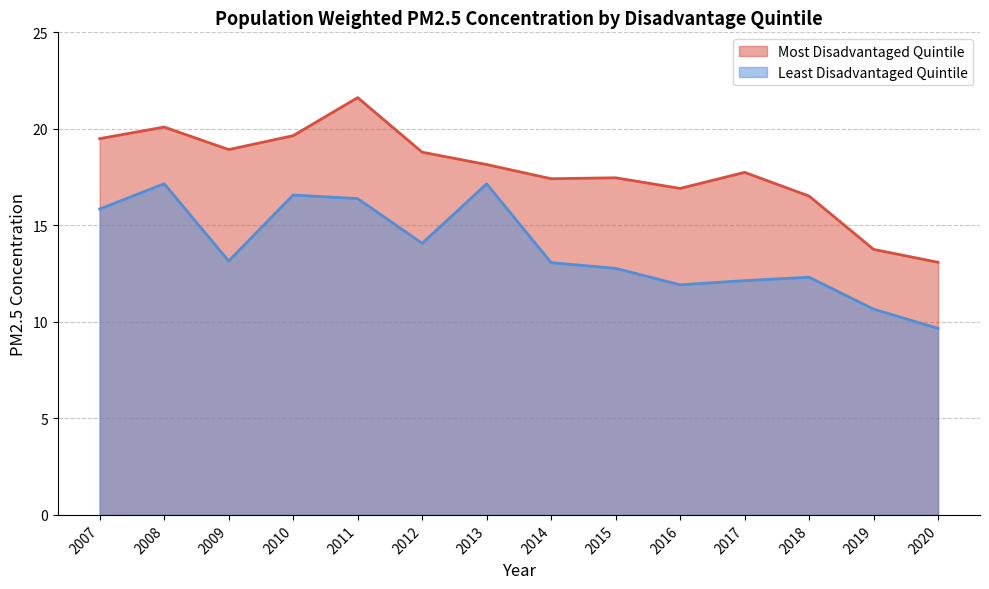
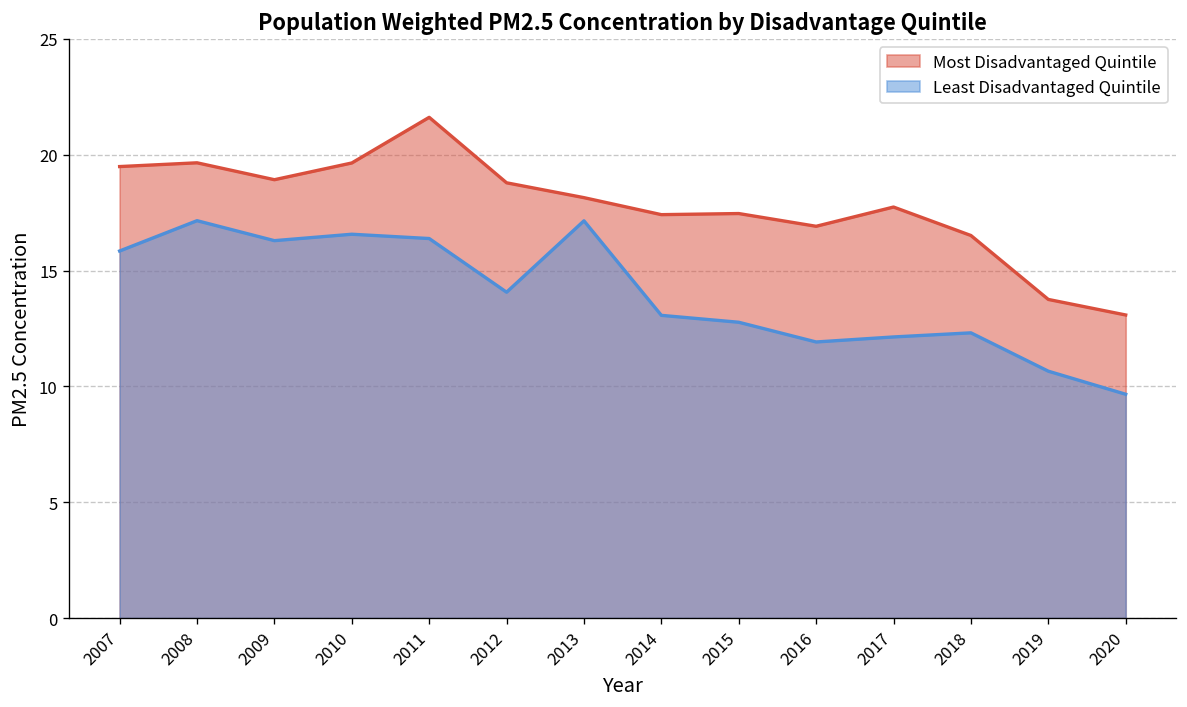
  {
    "Most Disadvantaged Quintile": {
      "2007": 19.5,
-     "2008": 20.1,
+     "2008": 19.7,
      "2009": 18.9,
      "2010": 19.6,
      "2011": 21.6,
      "2012": 18.8,
      "2013": 18.2,
      "2014": 17.4,
      "2015": 17.5,
      "2016": 16.9,
      "2017": 17.7,
      "2018": 16.5,
      "2019": 13.8,
      "2020": 13.1
    },
    "Least Disadvantaged Quintile": {
      "2007": 15.8,
      "2008": 17.2,
-     "2009": 13.2,
+     "2009": 16.3,
      "2010": 16.6,
      "2011": 16.4,
      "2012": 14.1,
      "2013": 17.2,
      "2014": 13.1,
      "2015": 12.8,
      "2016": 11.9,
      "2017": 12.1,
      "2018": 12.3,
      "2019": 10.7,
      "2020": 9.7
    }
  }
